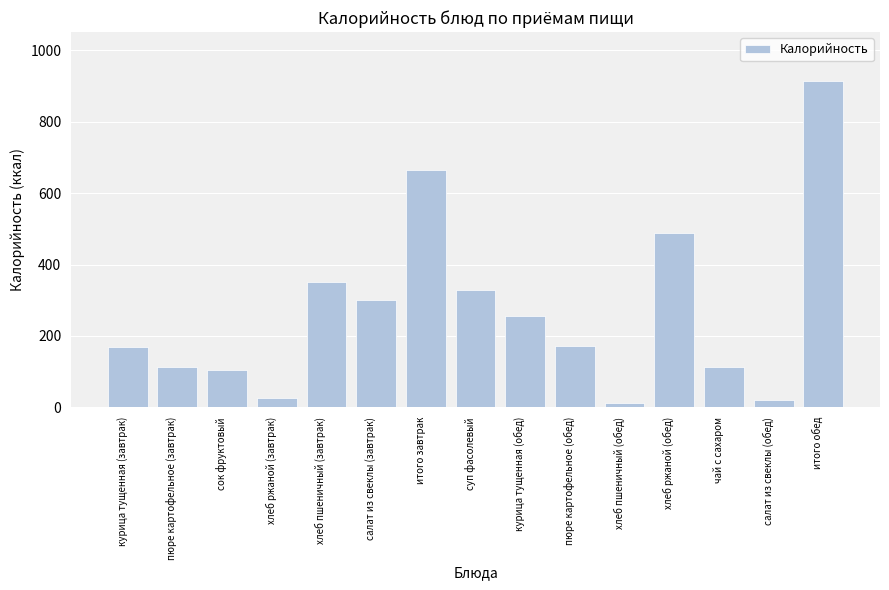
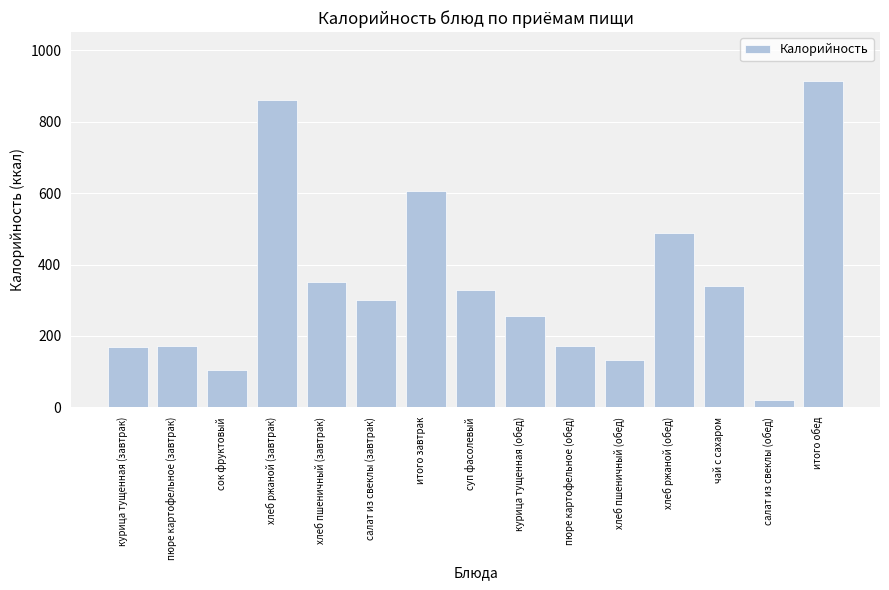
  {
    "курица тущенная (завтрак)": 170,
-   "пюре картофельное (завтрак)": 110,
+   "пюре картофельное (завтрак)": 170,
    "сок фруктовый": 100,
-   "хлеб ржаной (завтрак)": 30,
+   "хлеб ржаной (завтрак)": 860,
    "хлеб пшеничный (завтрак)": 350,
    "салат из свеклы (завтрак)": 300,
-   "итого завтрак": 670,
+   "итого завтрак": 610,
    "суп фасолевый": 330,
    "курица тущенная (обед)": 260,
    "пюре картофельное (обед)": 170,
-   "хлеб пшеничный (обед)": 10,
+   "хлеб пшеничный (обед)": 130,
    "хлеб ржаной (обед)": 490,
-   "чай с сахаром": 110,
+   "чай с сахаром": 340,
    "салат из свеклы (обед)": 20,
    "итого обед": 910
  }
